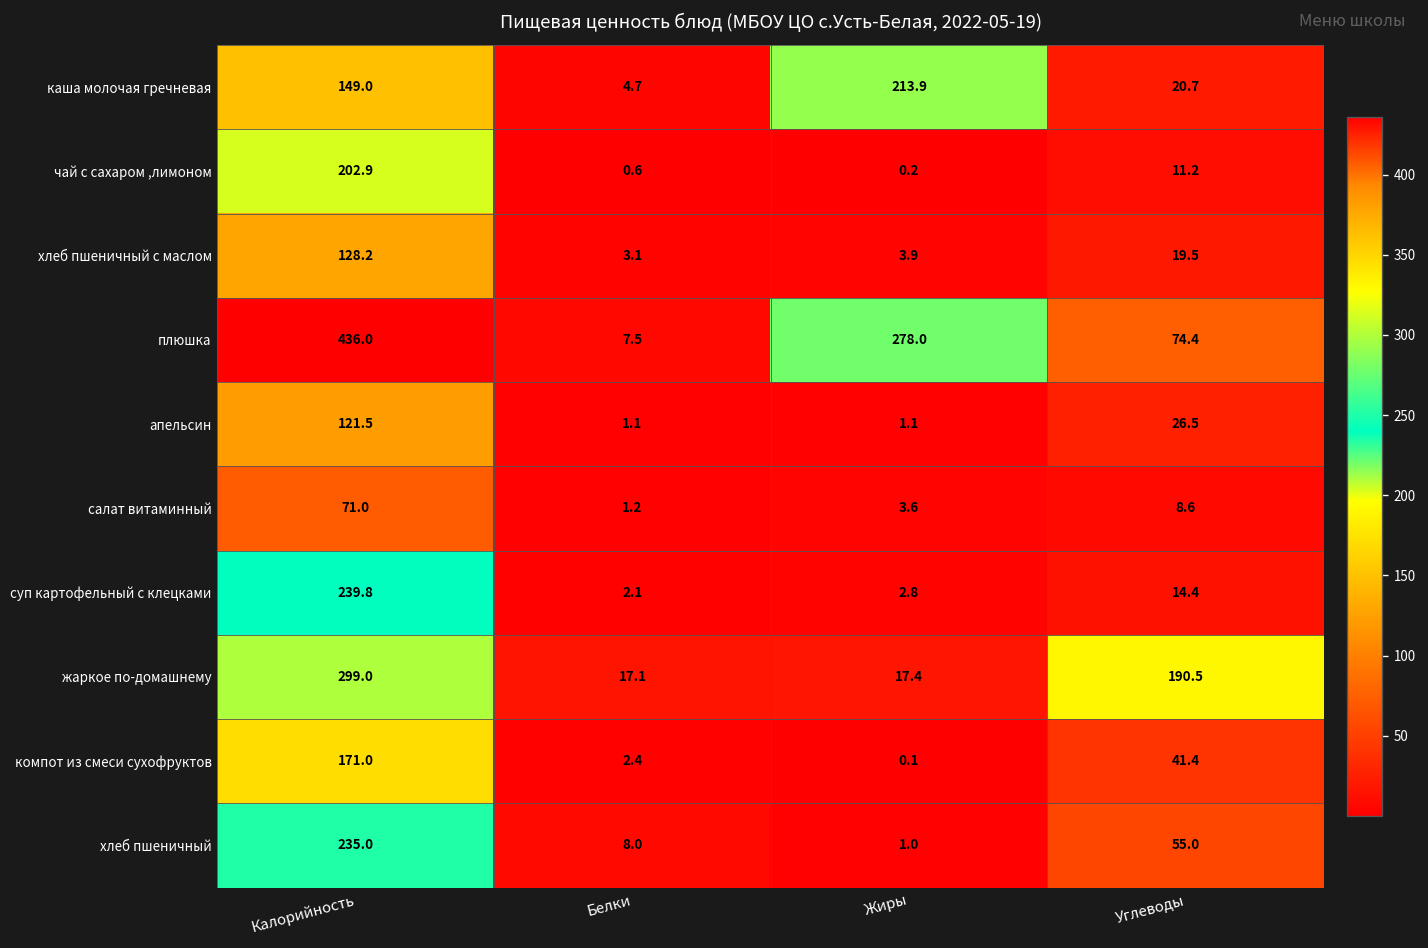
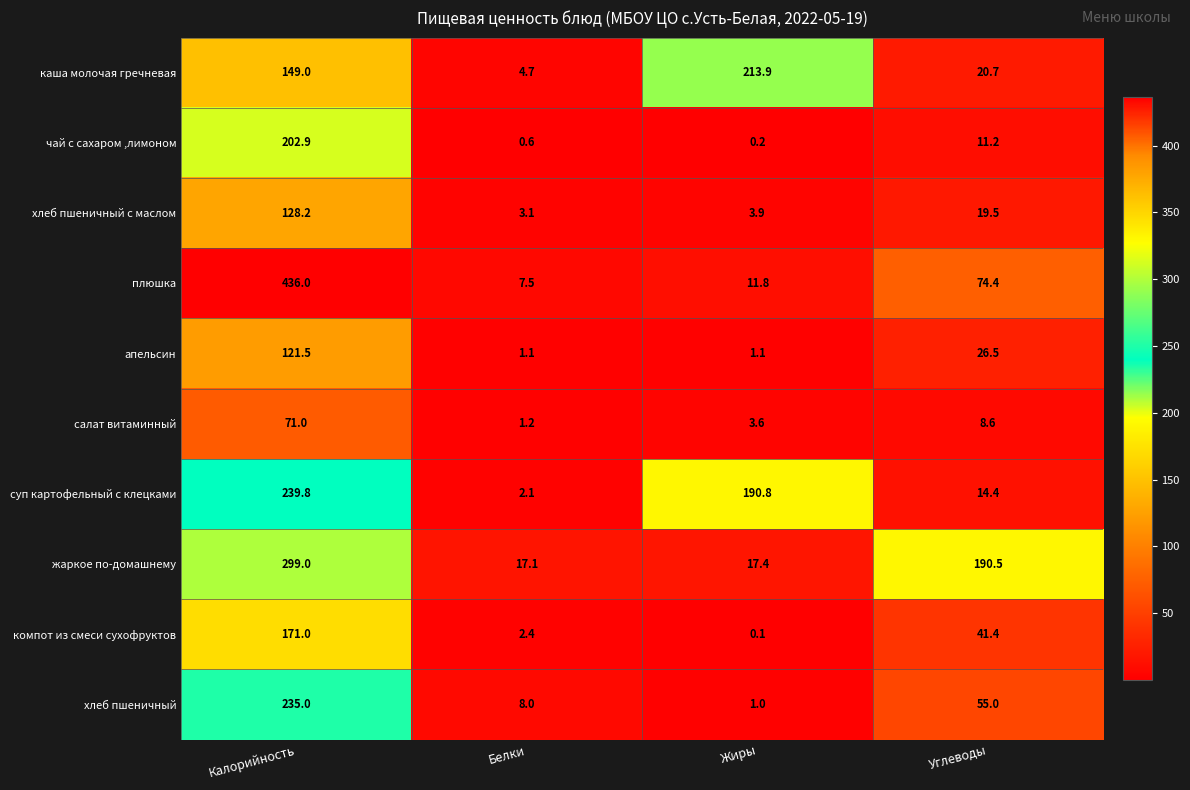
  {
    "каша молочая гречневая": {
      "Калорийность": 149.0,
      "Белки": 4.7,
      "Жиры": 213.9,
      "Углеводы": 20.7
    },
    "чай с сахаром ,лимоном": {
      "Калорийность": 202.9,
      "Белки": 0.6,
      "Жиры": 0.2,
      "Углеводы": 11.2
    },
    "хлеб пшеничный с маслом": {
      "Калорийность": 128.2,
      "Белки": 3.1,
      "Жиры": 3.9,
      "Углеводы": 19.5
    },
    "плюшка": {
      "Калорийность": 436.0,
      "Белки": 7.5,
-     "Жиры": 278.0,
+     "Жиры": 11.8,
      "Углеводы": 74.4
    },
    "апельсин": {
      "Калорийность": 121.5,
      "Белки": 1.1,
      "Жиры": 1.1,
      "Углеводы": 26.5
    },
    "салат витаминный": {
      "Калорийность": 71.0,
      "Белки": 1.2,
      "Жиры": 3.6,
      "Углеводы": 8.6
    },
    "суп картофельный с клецками": {
      "Калорийность": 239.8,
      "Белки": 2.1,
-     "Жиры": 2.8,
+     "Жиры": 190.8,
      "Углеводы": 14.4
    },
    "жаркое по-домашнему": {
      "Калорийность": 299.0,
      "Белки": 17.1,
      "Жиры": 17.4,
      "Углеводы": 190.5
    },
    "компот из смеси сухофруктов": {
      "Калорийность": 171.0,
      "Белки": 2.4,
      "Жиры": 0.1,
      "Углеводы": 41.4
    },
    "хлеб пшеничный": {
      "Калорийность": 235.0,
      "Белки": 8.0,
      "Жиры": 1.0,
      "Углеводы": 55.0
    }
  }
